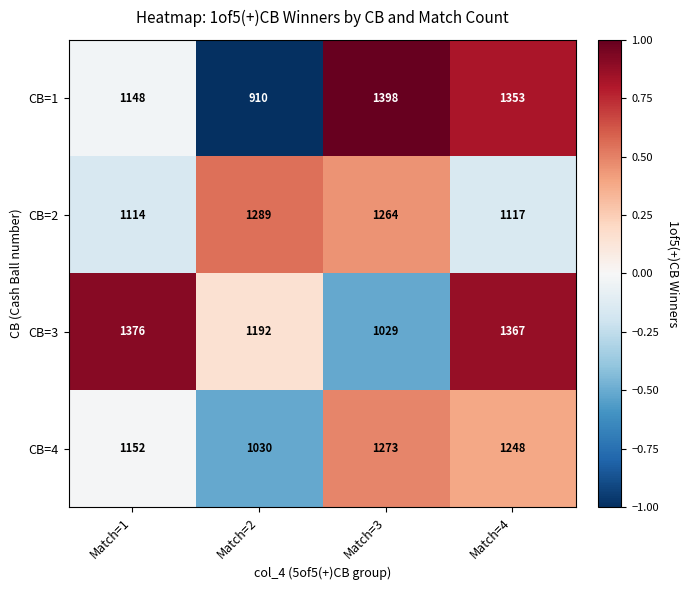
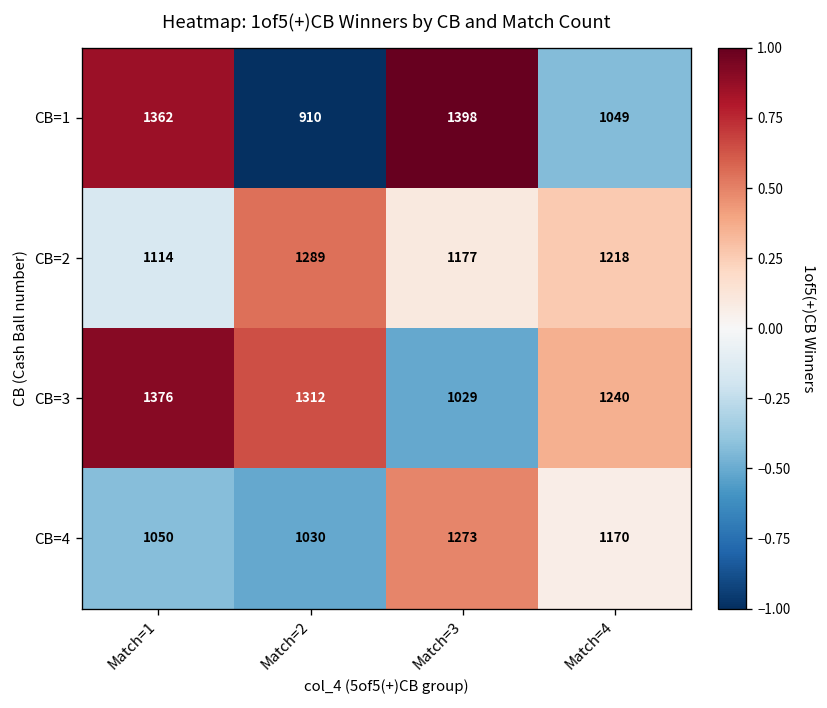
  {
    "CB=1": {
-     "Match=1": 1148,
+     "Match=1": 1362,
      "Match=2": 910,
      "Match=3": 1398,
-     "Match=4": 1353
+     "Match=4": 1049
    },
    "CB=2": {
      "Match=1": 1114,
      "Match=2": 1289,
-     "Match=3": 1264,
-     "Match=4": 1117
+     "Match=3": 1177,
+     "Match=4": 1218
    },
    "CB=3": {
      "Match=1": 1376,
-     "Match=2": 1192,
+     "Match=2": 1312,
      "Match=3": 1029,
-     "Match=4": 1367
+     "Match=4": 1240
    },
    "CB=4": {
-     "Match=1": 1152,
+     "Match=1": 1050,
      "Match=2": 1030,
      "Match=3": 1273,
-     "Match=4": 1248
+     "Match=4": 1170
    }
  }
